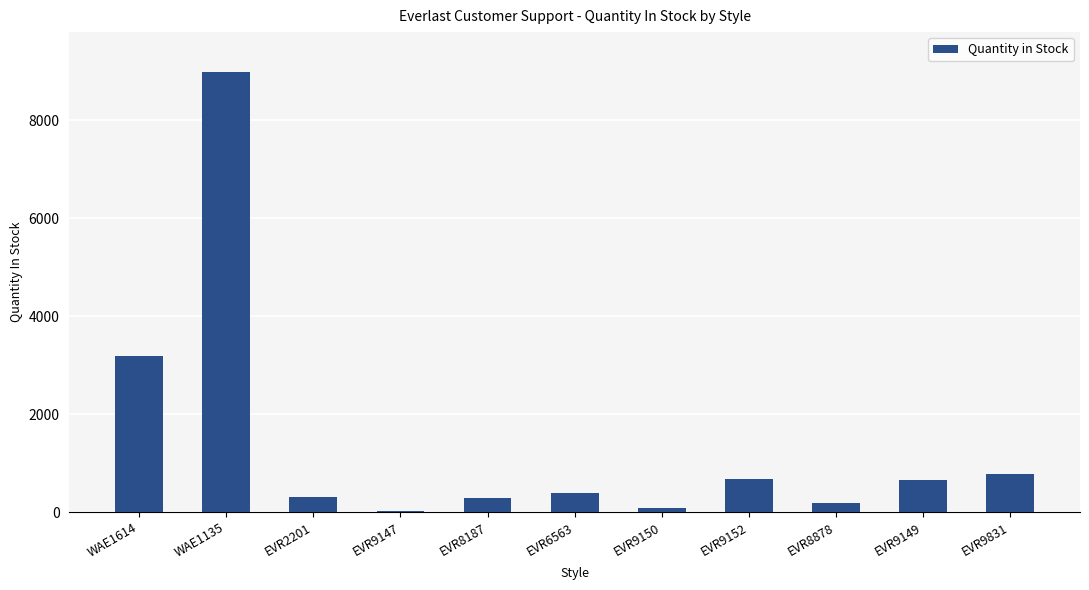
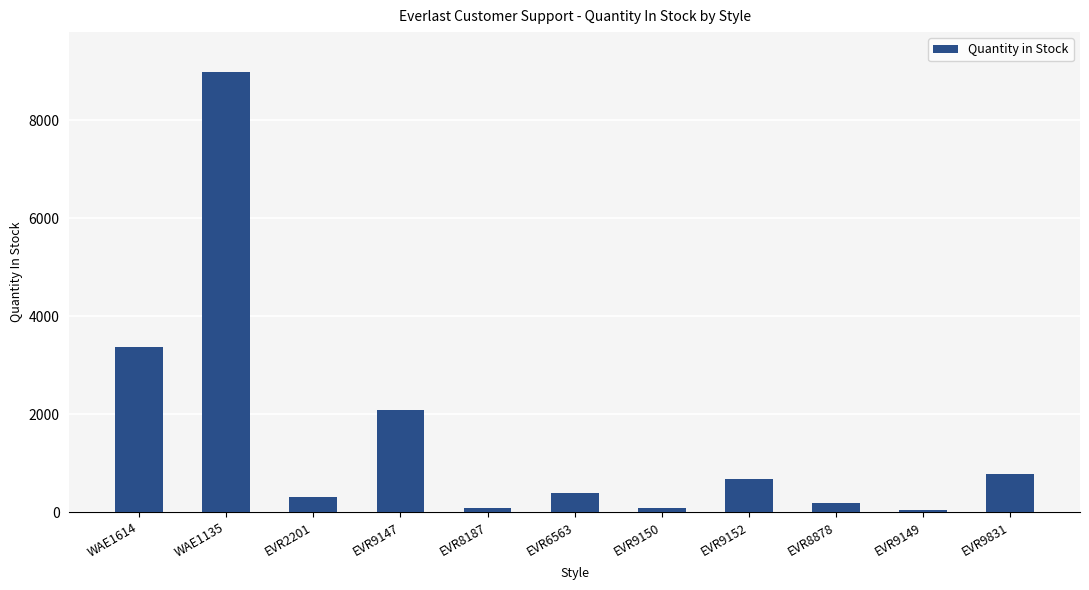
  {
-   "WAE1614": 3200,
+   "WAE1614": 3400,
    "WAE1135": 9000,
    "EVR2201": 300,
-   "EVR9147": 0,
-   "EVR8187": 300,
+   "EVR9147": 2100,
+   "EVR8187": 100,
    "EVR6563": 400,
    "EVR9150": 100,
    "EVR9152": 700,
    "EVR8878": 200,
-   "EVR9149": 700,
+   "EVR9149": 0,
    "EVR9831": 800
  }
